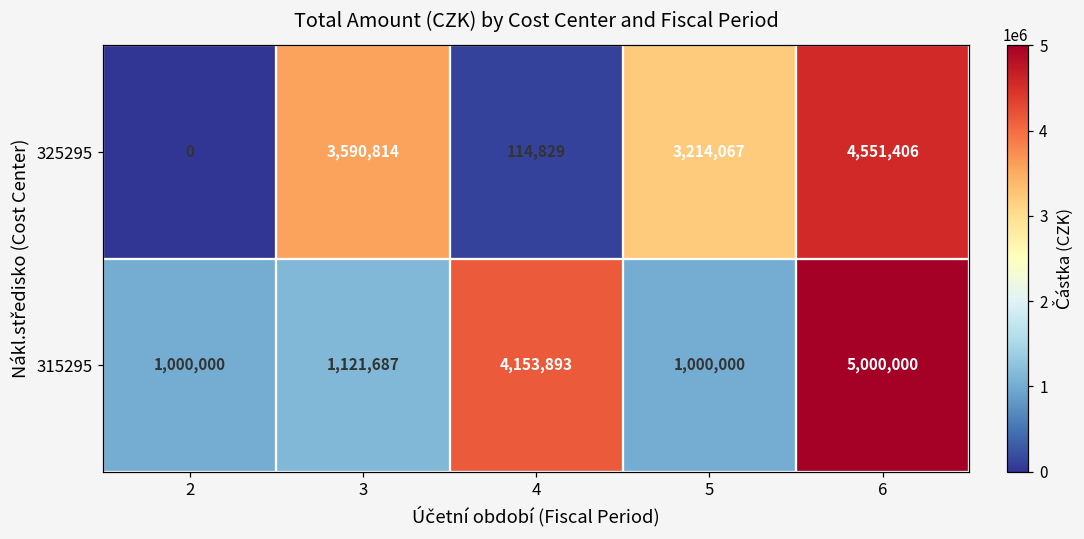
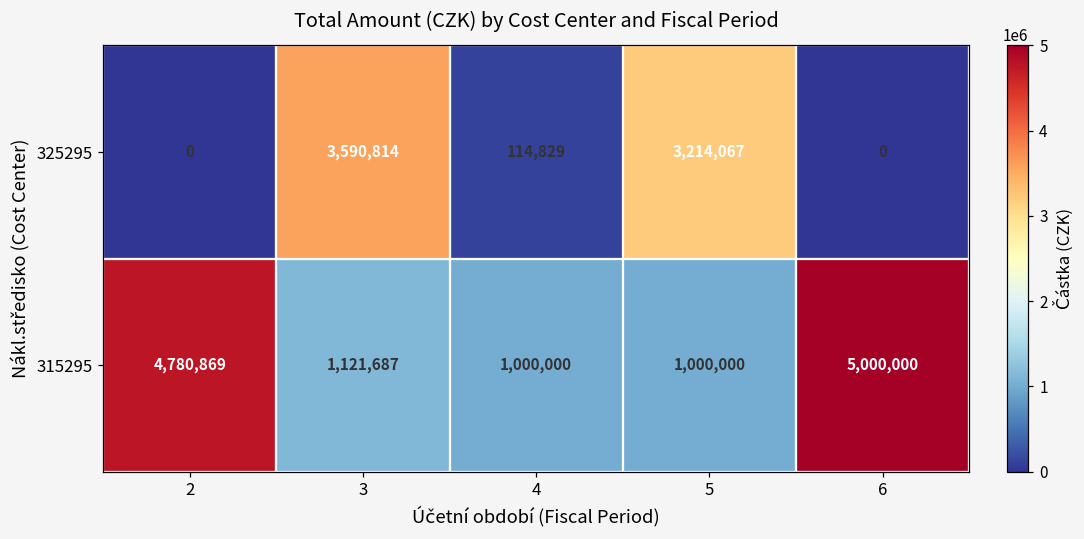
  {
    "325295": {
      "2": "0",
      "3": "3,590,814",
      "4": "114,829",
      "5": "3,214,067",
-     "6": "4,551,406"
+     "6": "0"
    },
    "315295": {
-     "2": "1,000,000",
+     "2": "4,780,869",
      "3": "1,121,687",
-     "4": "4,153,893",
+     "4": "1,000,000",
      "5": "1,000,000",
      "6": "5,000,000"
    }
  }
